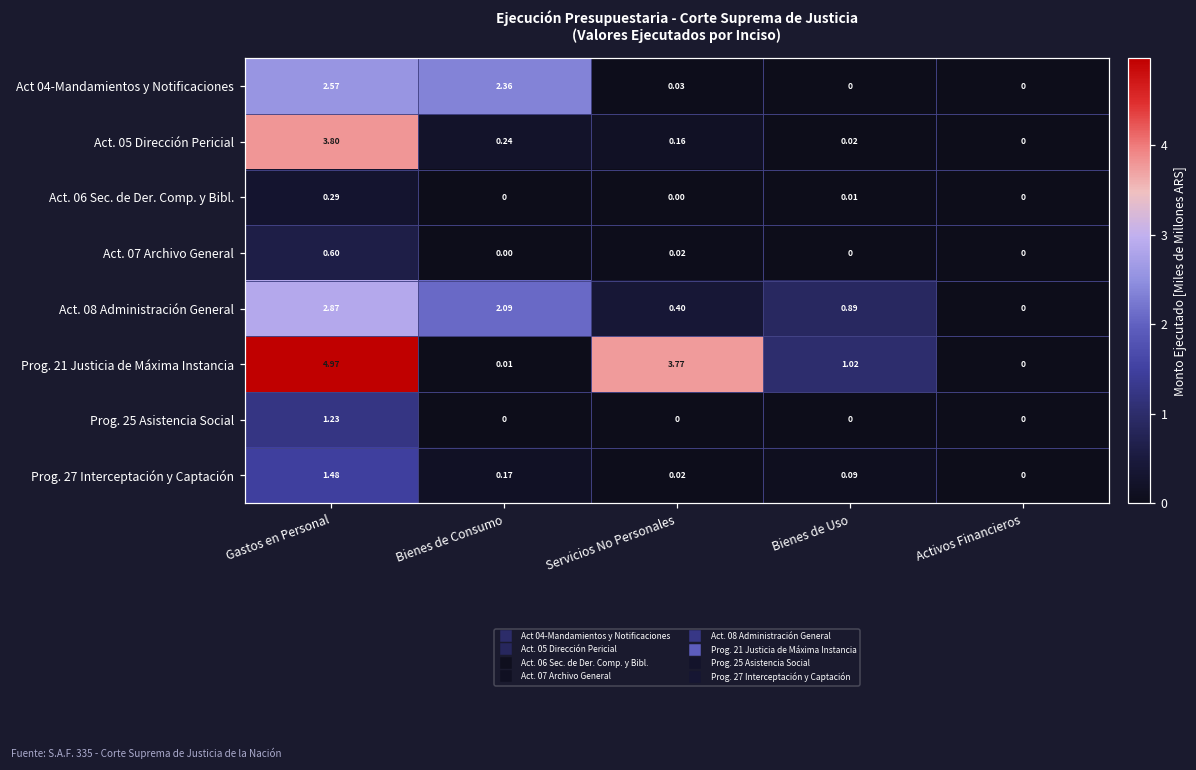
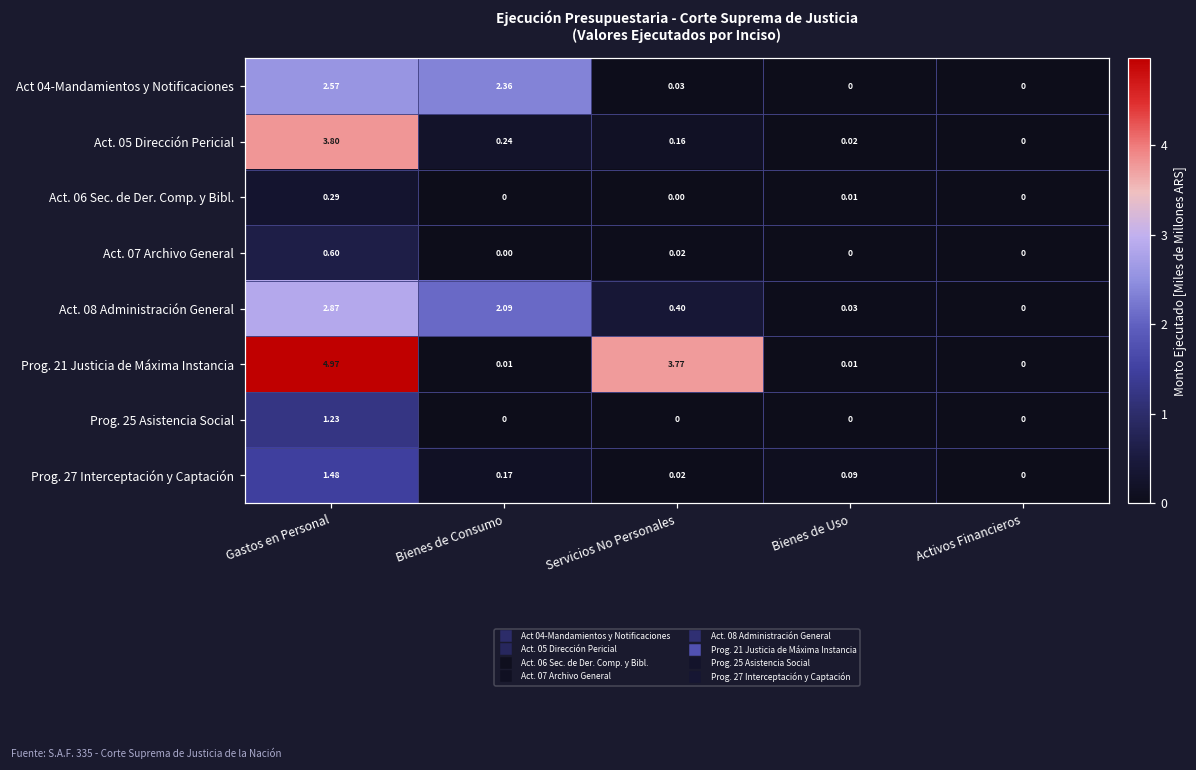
  {
    "Act 04-Mandamientos y Notificaciones": {
      "Gastos en Personal": 2.57,
      "Bienes de Consumo": 2.36,
      "Servicios No Personales": 0.03,
      "Bienes de Uso": 0,
      "Activos Financieros": 0
    },
    "Act. 05 Dirección Pericial": {
      "Gastos en Personal": 3.80,
      "Bienes de Consumo": 0.24,
      "Servicios No Personales": 0.16,
      "Bienes de Uso": 0.02,
      "Activos Financieros": 0
    },
    "Act. 06 Sec. de Der. Comp. y Bibl.": {
      "Gastos en Personal": 0.29,
      "Bienes de Consumo": 0,
      "Servicios No Personales": 0.00,
      "Bienes de Uso": 0.01,
      "Activos Financieros": 0
    },
    "Act. 07 Archivo General": {
      "Gastos en Personal": 0.60,
      "Bienes de Consumo": 0.00,
      "Servicios No Personales": 0.02,
      "Bienes de Uso": 0,
      "Activos Financieros": 0
    },
    "Act. 08 Administración General": {
      "Gastos en Personal": 2.87,
      "Bienes de Consumo": 2.09,
      "Servicios No Personales": 0.40,
-     "Bienes de Uso": 0.89,
+     "Bienes de Uso": 0.03,
      "Activos Financieros": 0
    },
    "Prog. 21 Justicia de Máxima Instancia": {
      "Gastos en Personal": 4.97,
      "Bienes de Consumo": 0.01,
      "Servicios No Personales": 3.77,
-     "Bienes de Uso": 1.02,
+     "Bienes de Uso": 0.01,
      "Activos Financieros": 0
    },
    "Prog. 25 Asistencia Social": {
      "Gastos en Personal": 1.23,
      "Bienes de Consumo": 0,
      "Servicios No Personales": 0,
      "Bienes de Uso": 0,
      "Activos Financieros": 0
    },
    "Prog. 27 Interceptación y Captación": {
      "Gastos en Personal": 1.48,
      "Bienes de Consumo": 0.17,
      "Servicios No Personales": 0.02,
      "Bienes de Uso": 0.09,
      "Activos Financieros": 0
    }
  }
